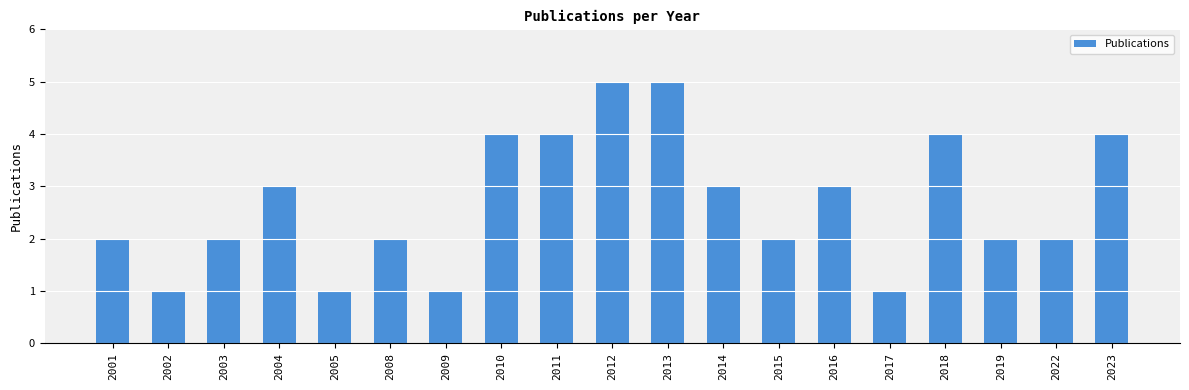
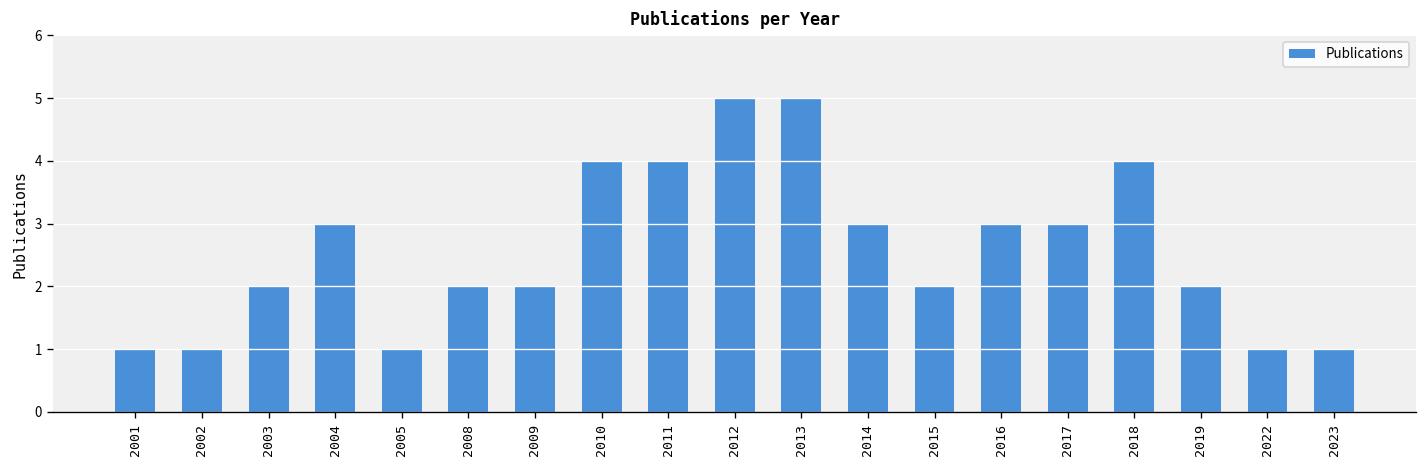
  {
-   "2001": 2,
+   "2001": 1,
    "2002": 1,
    "2003": 2,
    "2004": 3,
    "2005": 1,
    "2008": 2,
-   "2009": 1,
+   "2009": 2,
    "2010": 4,
    "2011": 4,
    "2012": 5,
    "2013": 5,
    "2014": 3,
    "2015": 2,
    "2016": 3,
-   "2017": 1,
+   "2017": 3,
    "2018": 4,
    "2019": 2,
-   "2022": 2,
-   "2023": 4
+   "2022": 1,
+   "2023": 1
  }
